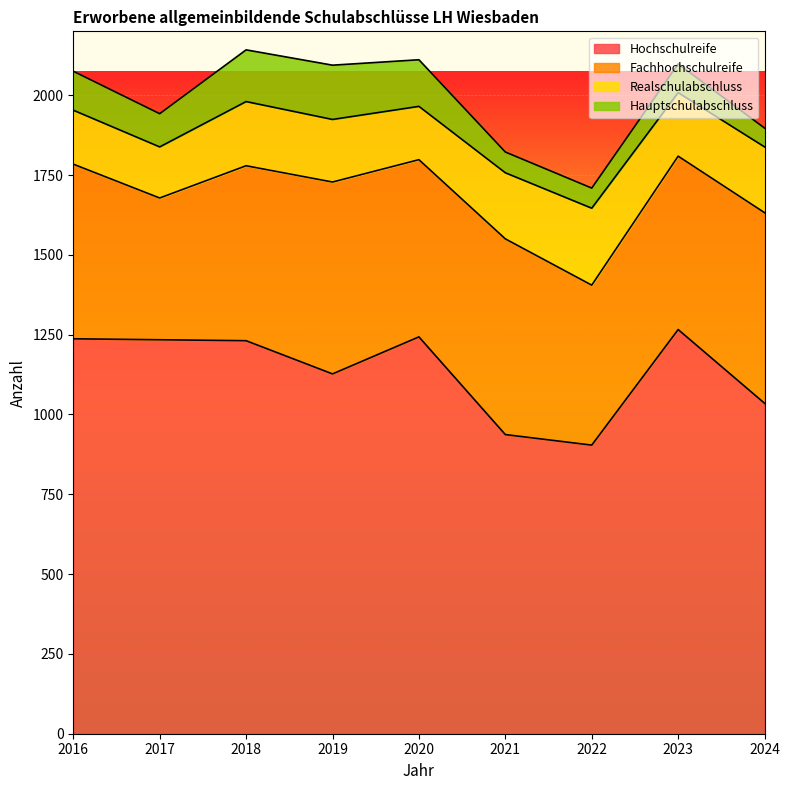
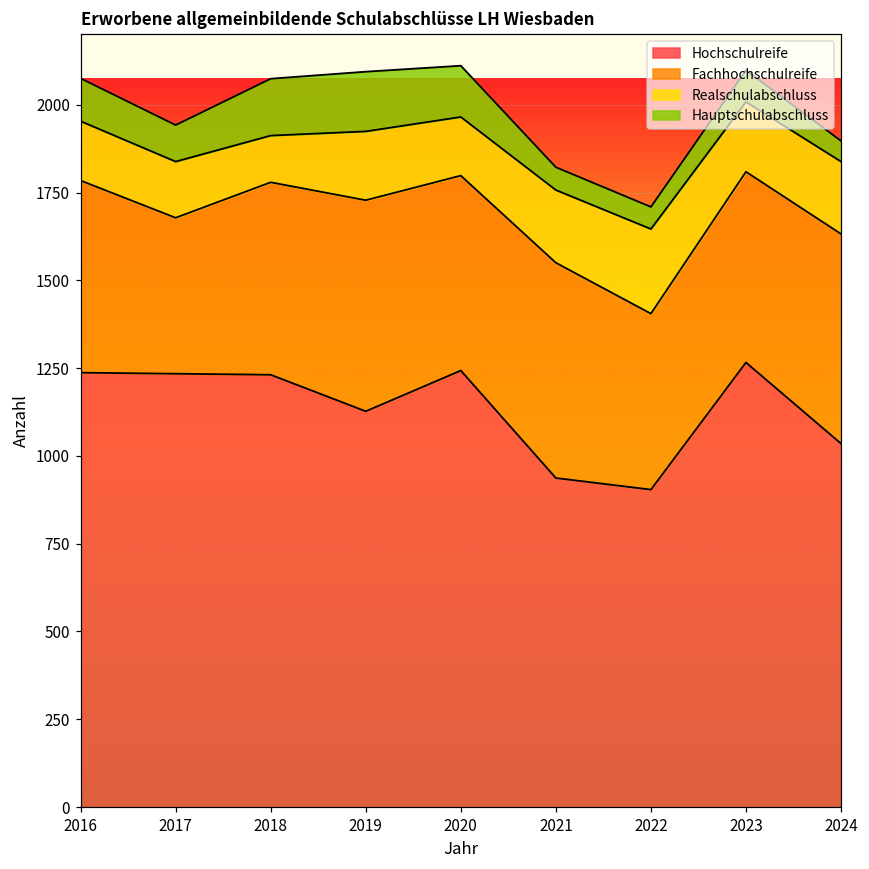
  {
    "Hochschulreife": {
      "2016": 1240,
      "2017": 1230,
      "2018": 1230,
      "2019": 1130,
      "2020": 1240,
      "2021": 940,
      "2022": 900,
      "2023": 1270,
      "2024": 1040
    },
    "Fachhochschulreife": {
      "2016": 550,
      "2017": 440,
      "2018": 550,
      "2019": 600,
      "2020": 560,
      "2021": 610,
      "2022": 500,
      "2023": 540,
      "2024": 600
    },
    "Realschulabschluss": {
      "2016": 170,
      "2017": 160,
-     "2018": 200,
+     "2018": 130,
      "2019": 200,
      "2020": 170,
      "2021": 210,
      "2022": 240,
      "2024": 210
    },
    "Hauptschulabschluss": {
      "2016": 120,
      "2017": 100,
      "2018": 160,
      "2019": 170,
      "2020": 150,
      "2021": 70,
      "2022": 60,
      "2024": 60
    }
  }
